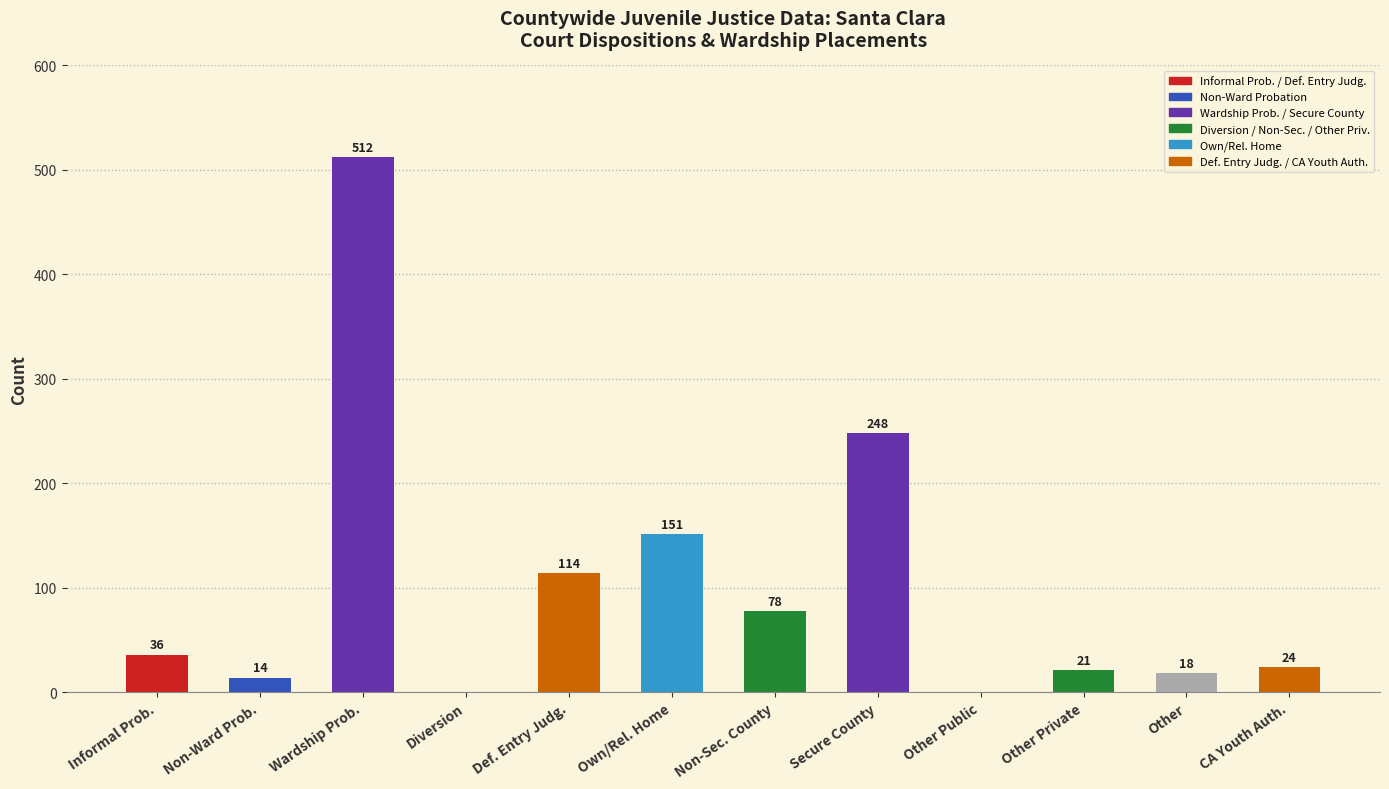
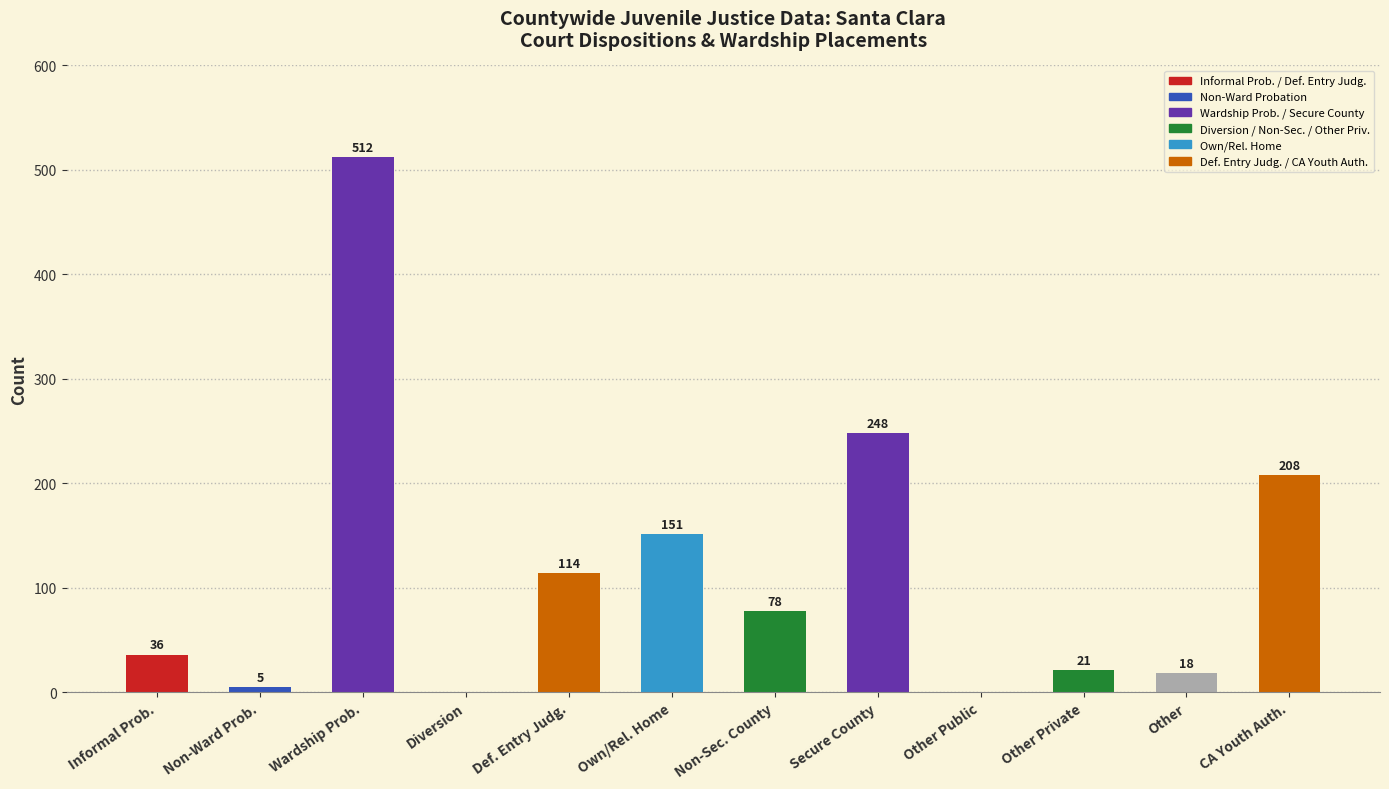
  {
    "Informal Prob.": 36,
-   "Non-Ward Prob.": 14,
+   "Non-Ward Prob.": 5,
    "Wardship Prob.": 512,
    "Def. Entry Judg.": 114,
    "Own/Rel. Home": 151,
    "Non-Sec. County": 78,
    "Secure County": 248,
    "Other Private": 21,
    "Other": 18,
-   "CA Youth Auth.": 24
+   "CA Youth Auth.": 208
  }
